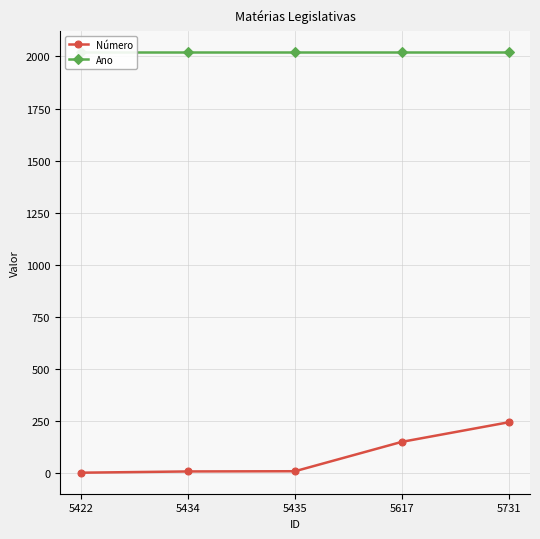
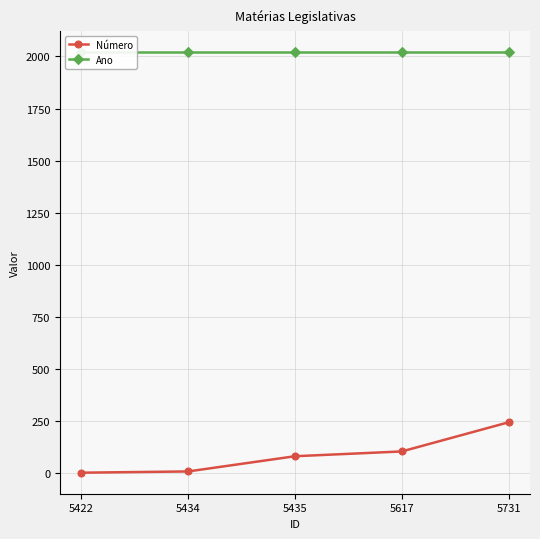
  {
    "Número": {
      "5422": 0,
      "5434": 10,
-     "5435": 10,
-     "5617": 150,
+     "5435": 80,
+     "5617": 100,
      "5731": 240
    },
    "Ano": {
      "5434": 2020,
      "5435": 2020,
      "5617": 2020,
      "5731": 2020
    }
  }
